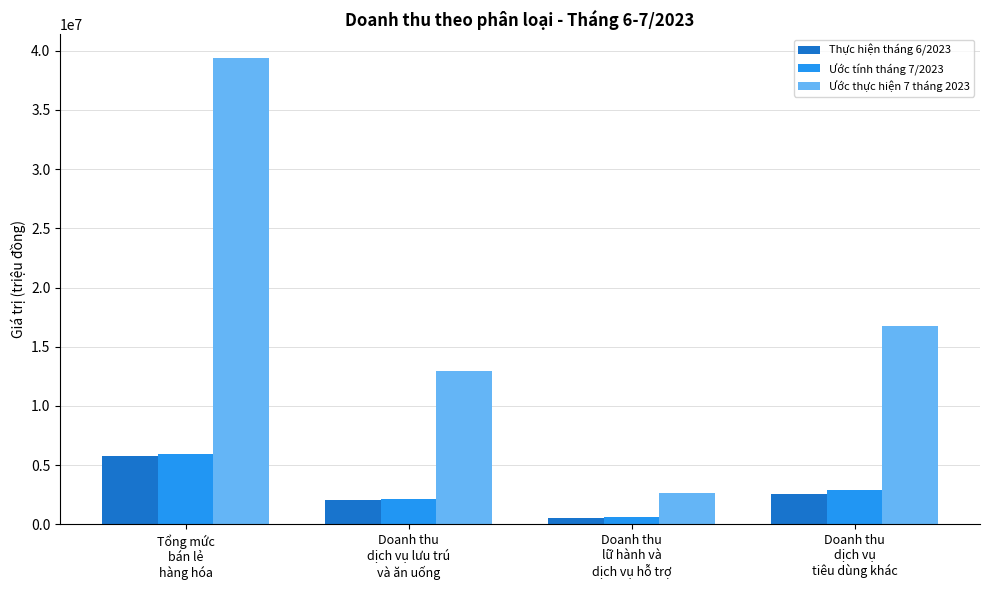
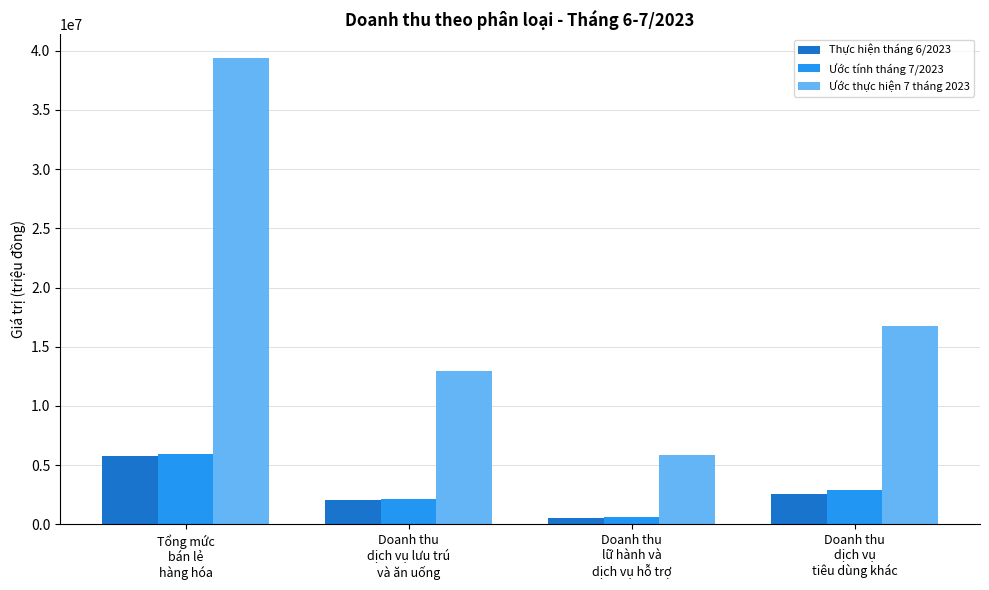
  {
    "Ước thực hiện 7 tháng 2023": {
      "Tổng mức bán lẻ hàng hóa": 39400000,
      "Doanh thu dịch vụ lưu trú và ăn uống": 13000000,
-     "Doanh thu lữ hành và dịch vụ hỗ trợ": 2600000,
+     "Doanh thu lữ hành và dịch vụ hỗ trợ": 5900000,
      "Doanh thu dịch vụ tiêu dùng khác": 16700000
    }
  }
